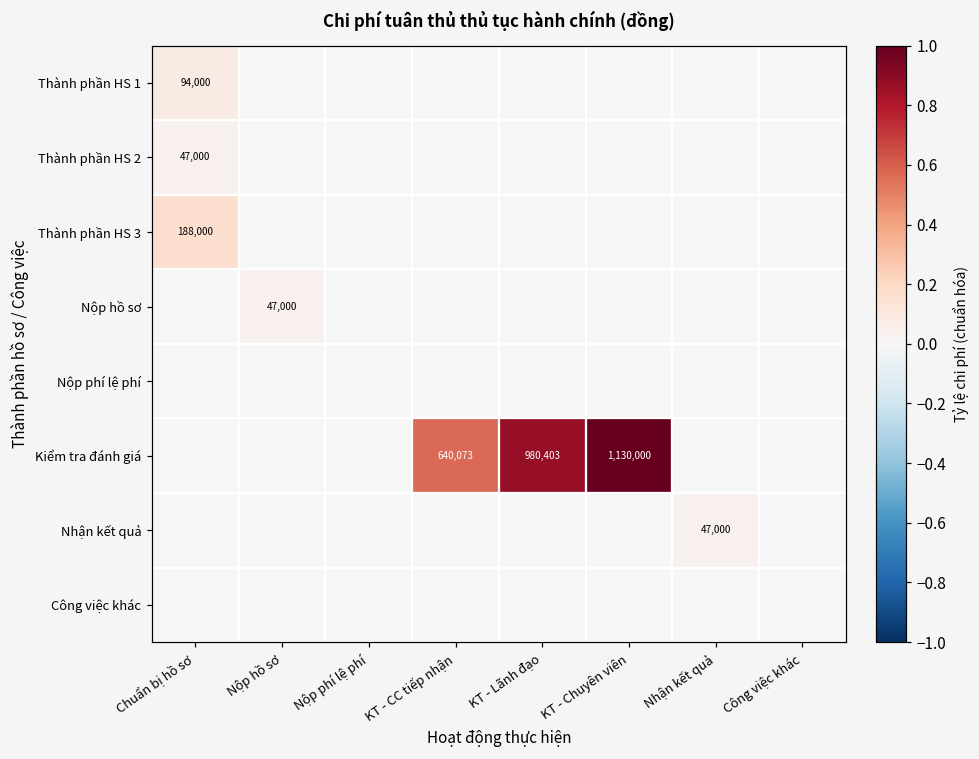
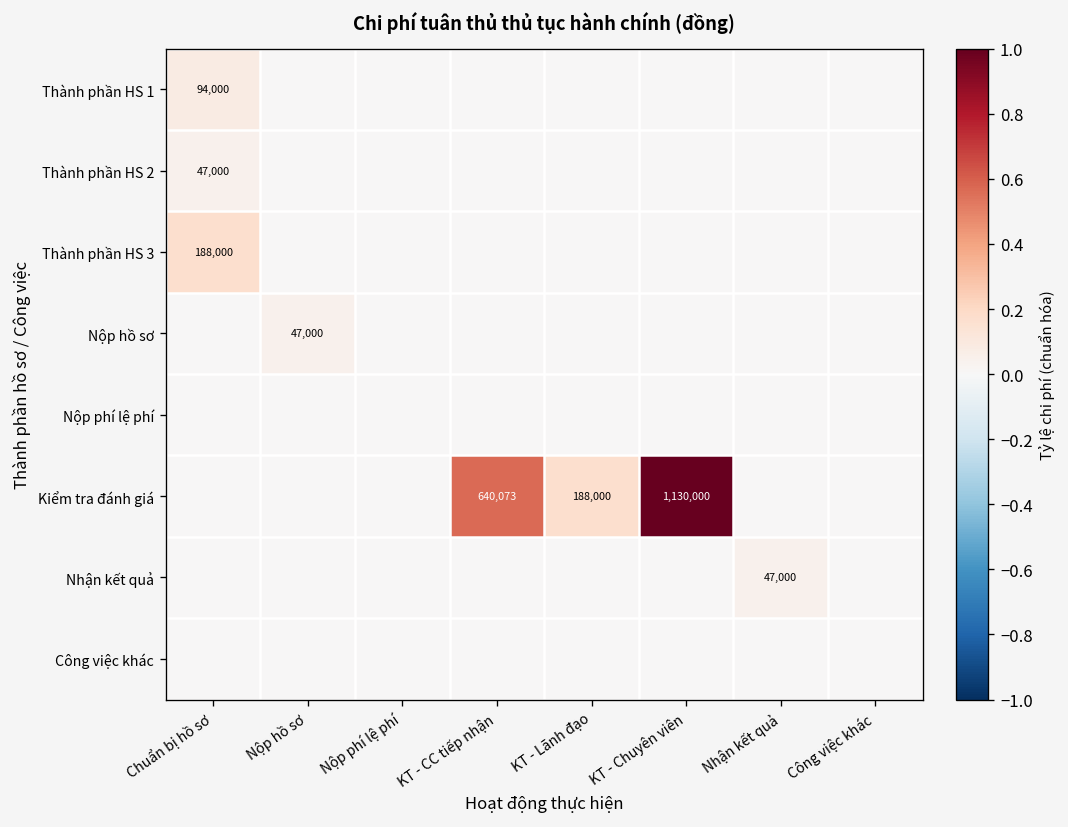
  {
    "Thành phần HS 1": {
      "Chuẩn bị hồ sơ": "94,000"
    },
    "Thành phần HS 2": {
      "Chuẩn bị hồ sơ": "47,000"
    },
    "Thành phần HS 3": {
      "Chuẩn bị hồ sơ": "188,000"
    },
    "Nộp hồ sơ": {
      "Nộp hồ sơ": "47,000"
    },
    "Kiểm tra đánh giá": {
      "KT - CC tiếp nhận": "640,073",
-     "KT - Lãnh đạo": "980,403",
+     "KT - Lãnh đạo": "188,000",
      "KT - Chuyên viên": "1,130,000"
    },
    "Nhận kết quả": {
      "Nhận kết quả": "47,000"
    }
  }
